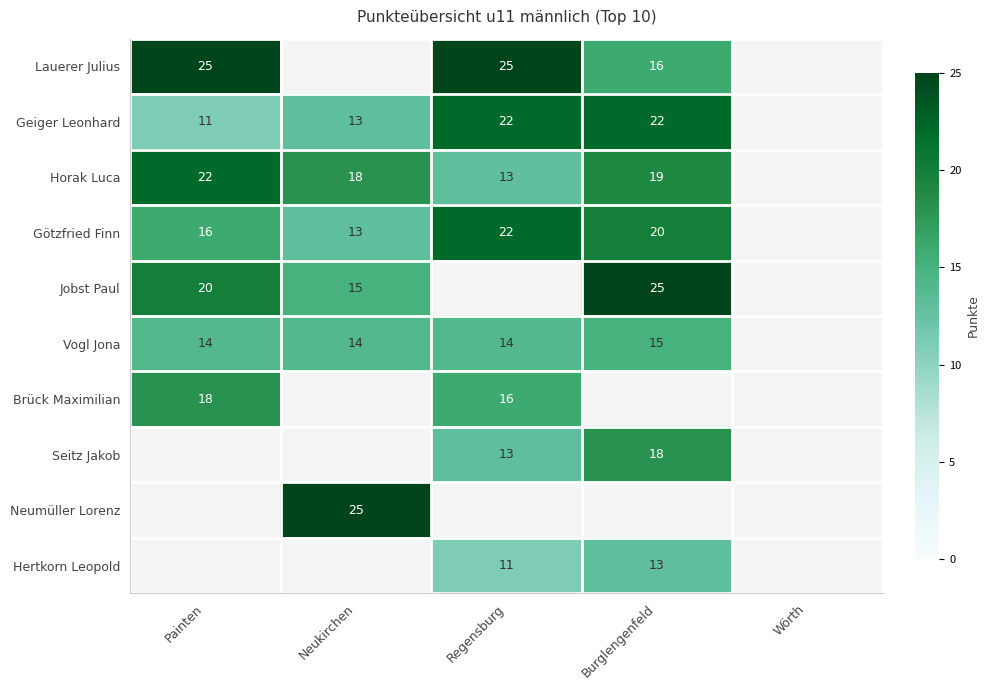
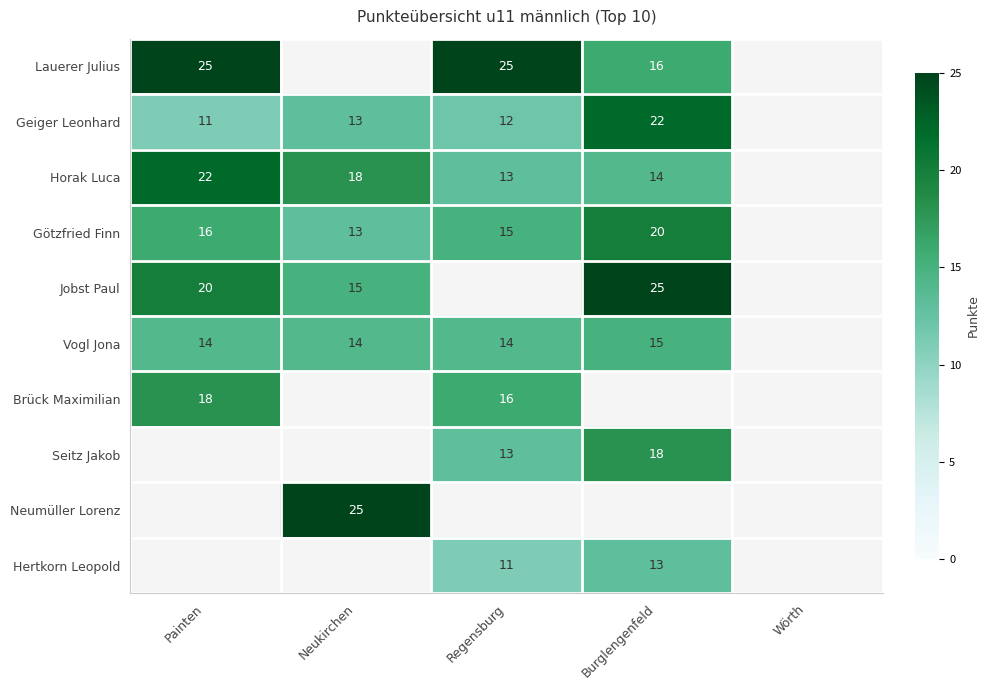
  {
    "Lauerer Julius": {
      "Painten": 25,
      "Regensburg": 25,
      "Burglengenfeld": 16
    },
    "Geiger Leonhard": {
      "Painten": 11,
      "Neukirchen": 13,
-     "Regensburg": 22,
+     "Regensburg": 12,
      "Burglengenfeld": 22
    },
    "Horak Luca": {
      "Painten": 22,
      "Neukirchen": 18,
      "Regensburg": 13,
-     "Burglengenfeld": 19
+     "Burglengenfeld": 14
    },
    "Götzfried Finn": {
      "Painten": 16,
      "Neukirchen": 13,
-     "Regensburg": 22,
+     "Regensburg": 15,
      "Burglengenfeld": 20
    },
    "Jobst Paul": {
      "Painten": 20,
      "Neukirchen": 15,
      "Burglengenfeld": 25
    },
    "Vogl Jona": {
      "Painten": 14,
      "Neukirchen": 14,
      "Regensburg": 14,
      "Burglengenfeld": 15
    },
    "Brück Maximilian": {
      "Painten": 18,
      "Regensburg": 16
    },
    "Seitz Jakob": {
      "Regensburg": 13,
      "Burglengenfeld": 18
    },
    "Neumüller Lorenz": {
      "Neukirchen": 25
    },
    "Hertkorn Leopold": {
      "Regensburg": 11,
      "Burglengenfeld": 13
    }
  }
